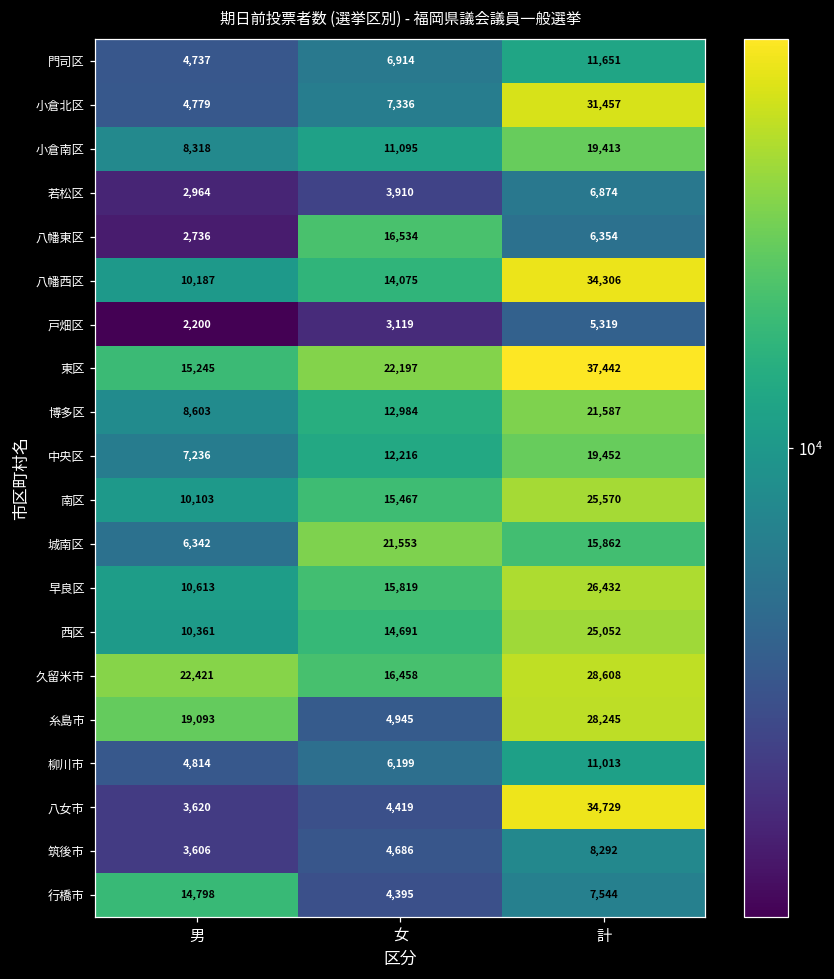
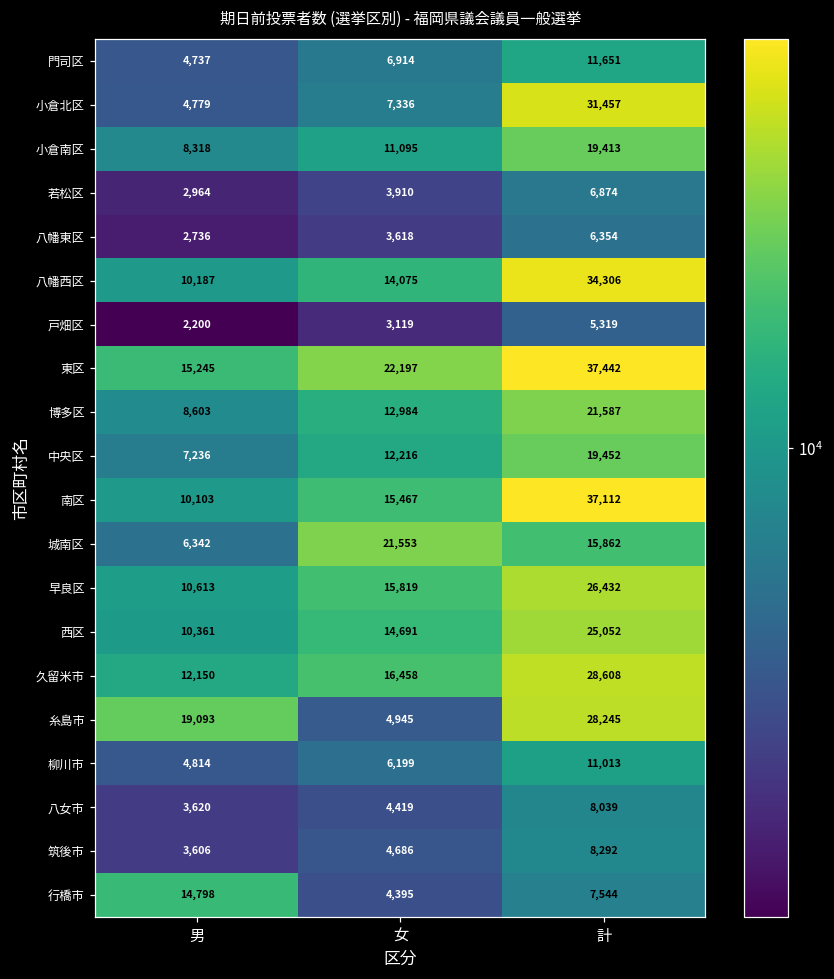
  {
    "門司区": {
      "男": "4,737",
      "女": "6,914",
      "計": "11,651"
    },
    "小倉北区": {
      "男": "4,779",
      "女": "7,336",
      "計": "31,457"
    },
    "小倉南区": {
      "男": "8,318",
      "女": "11,095",
      "計": "19,413"
    },
    "若松区": {
      "男": "2,964",
      "女": "3,910",
      "計": "6,874"
    },
    "八幡東区": {
      "男": "2,736",
-     "女": "16,534",
+     "女": "3,618",
      "計": "6,354"
    },
    "八幡西区": {
      "男": "10,187",
      "女": "14,075",
      "計": "34,306"
    },
    "戸畑区": {
      "男": "2,200",
      "女": "3,119",
      "計": "5,319"
    },
    "東区": {
      "男": "15,245",
      "女": "22,197",
      "計": "37,442"
    },
    "博多区": {
      "男": "8,603",
      "女": "12,984",
      "計": "21,587"
    },
    "中央区": {
      "男": "7,236",
      "女": "12,216",
      "計": "19,452"
    },
    "南区": {
      "男": "10,103",
      "女": "15,467",
-     "計": "25,570"
+     "計": "37,112"
    },
    "城南区": {
      "男": "6,342",
      "女": "21,553",
      "計": "15,862"
    },
    "早良区": {
      "男": "10,613",
      "女": "15,819",
      "計": "26,432"
    },
    "西区": {
      "男": "10,361",
      "女": "14,691",
      "計": "25,052"
    },
    "久留米市": {
-     "男": "22,421",
+     "男": "12,150",
      "女": "16,458",
      "計": "28,608"
    },
    "糸島市": {
      "男": "19,093",
      "女": "4,945",
      "計": "28,245"
    },
    "柳川市": {
      "男": "4,814",
      "女": "6,199",
      "計": "11,013"
    },
    "八女市": {
      "男": "3,620",
      "女": "4,419",
-     "計": "34,729"
+     "計": "8,039"
    },
    "筑後市": {
      "男": "3,606",
      "女": "4,686",
      "計": "8,292"
    },
    "行橋市": {
      "男": "14,798",
      "女": "4,395",
      "計": "7,544"
    }
  }
